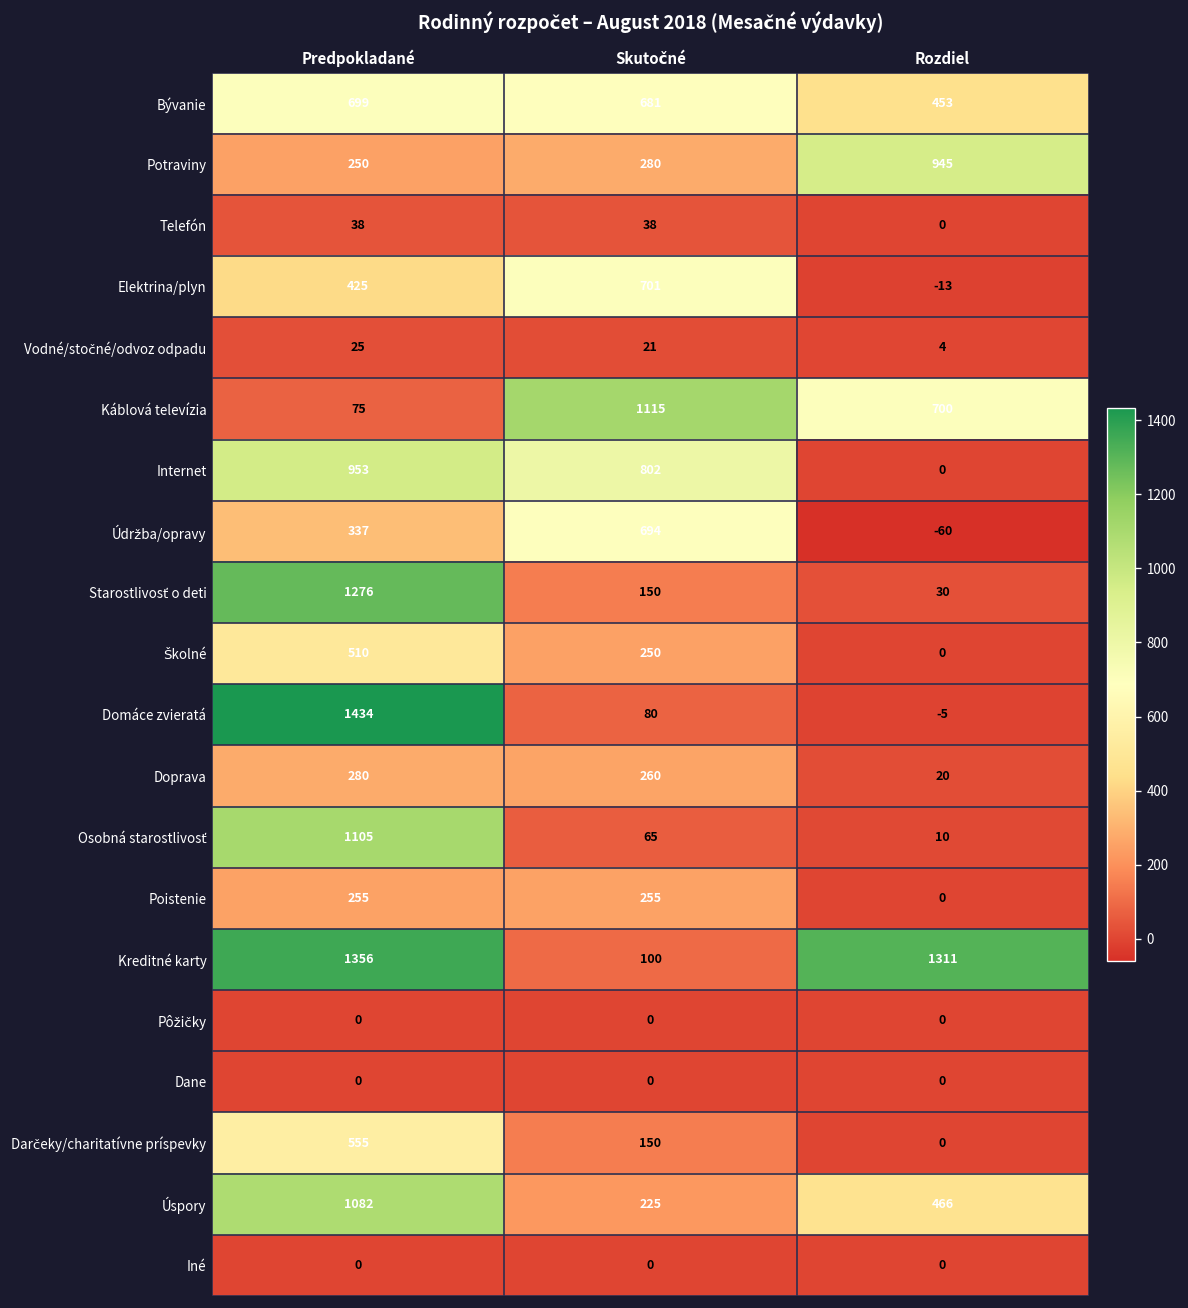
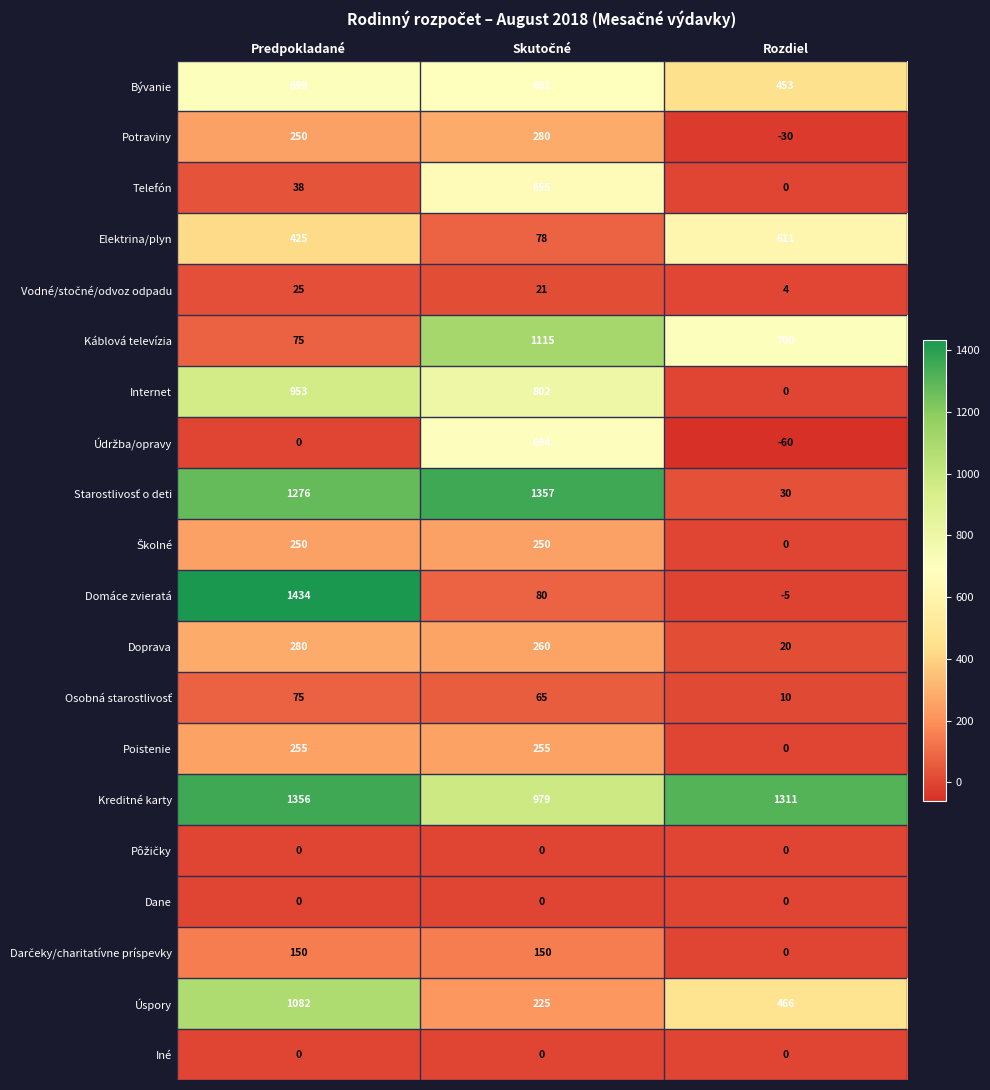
  {
    "Bývanie": {
      "Predpokladané": 699,
      "Skutočné": 681,
      "Rozdiel": 453
    },
    "Potraviny": {
      "Predpokladané": 250,
      "Skutočné": 280,
-     "Rozdiel": 945
+     "Rozdiel": -30
    },
    "Telefón": {
      "Predpokladané": 38,
-     "Skutočné": 38,
+     "Skutočné": 655,
      "Rozdiel": 0
    },
    "Elektrina/plyn": {
      "Predpokladané": 425,
-     "Skutočné": 701,
-     "Rozdiel": -13
+     "Skutočné": 78,
+     "Rozdiel": 611
    },
    "Vodné/stočné/odvoz odpadu": {
      "Predpokladané": 25,
      "Skutočné": 21,
      "Rozdiel": 4
    },
    "Káblová televízia": {
      "Predpokladané": 75,
      "Skutočné": 1115,
      "Rozdiel": 700
    },
    "Internet": {
      "Predpokladané": 953,
      "Skutočné": 802,
      "Rozdiel": 0
    },
    "Údržba/opravy": {
-     "Predpokladané": 337,
+     "Predpokladané": 0,
      "Skutočné": 694,
      "Rozdiel": -60
    },
    "Starostlivosť o deti": {
      "Predpokladané": 1276,
-     "Skutočné": 150,
+     "Skutočné": 1357,
      "Rozdiel": 30
    },
    "Školné": {
-     "Predpokladané": 510,
+     "Predpokladané": 250,
      "Skutočné": 250,
      "Rozdiel": 0
    },
    "Domáce zvieratá": {
      "Predpokladané": 1434,
      "Skutočné": 80,
      "Rozdiel": -5
    },
    "Doprava": {
      "Predpokladané": 280,
      "Skutočné": 260,
      "Rozdiel": 20
    },
    "Osobná starostlivosť": {
-     "Predpokladané": 1105,
+     "Predpokladané": 75,
      "Skutočné": 65,
      "Rozdiel": 10
    },
    "Poistenie": {
      "Predpokladané": 255,
      "Skutočné": 255,
      "Rozdiel": 0
    },
    "Kreditné karty": {
      "Predpokladané": 1356,
-     "Skutočné": 100,
+     "Skutočné": 979,
      "Rozdiel": 1311
    },
    "Pôžičky": {
      "Predpokladané": 0,
      "Skutočné": 0,
      "Rozdiel": 0
    },
    "Dane": {
      "Predpokladané": 0,
      "Skutočné": 0,
      "Rozdiel": 0
    },
    "Darčeky/charitatívne príspevky": {
-     "Predpokladané": 555,
+     "Predpokladané": 150,
      "Skutočné": 150,
      "Rozdiel": 0
    },
    "Úspory": {
      "Predpokladané": 1082,
      "Skutočné": 225,
      "Rozdiel": 466
    },
    "Iné": {
      "Predpokladané": 0,
      "Skutočné": 0,
      "Rozdiel": 0
    }
  }
